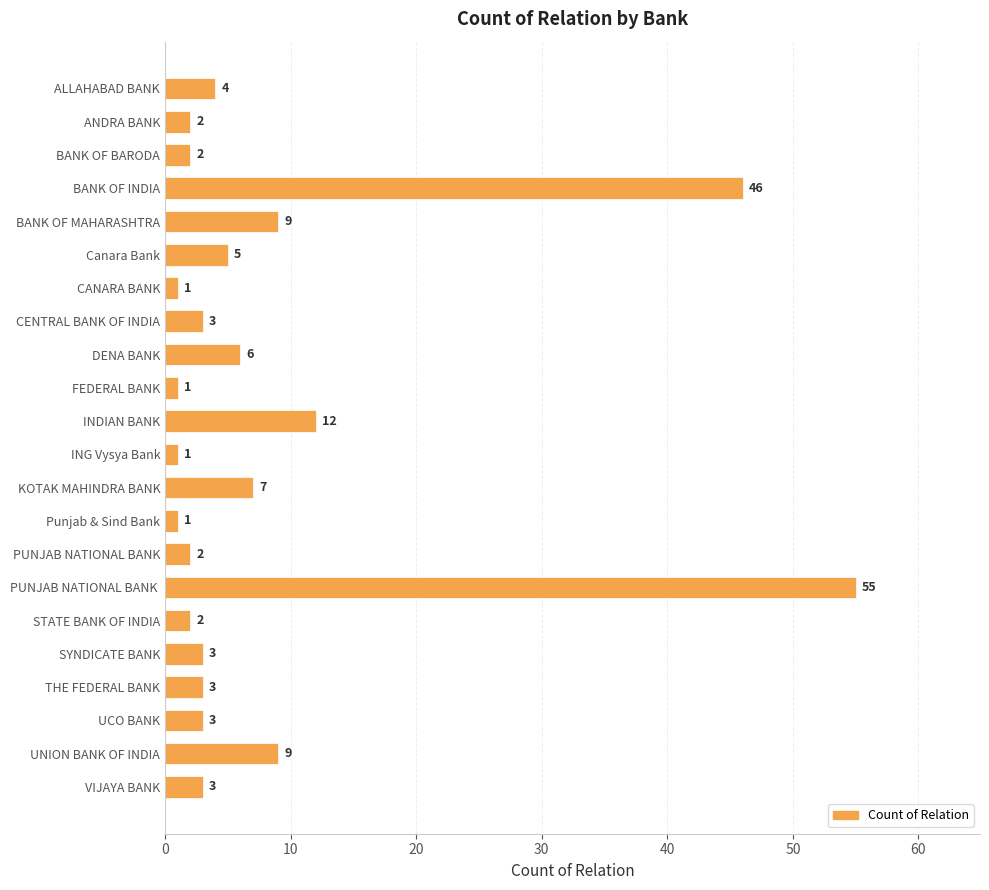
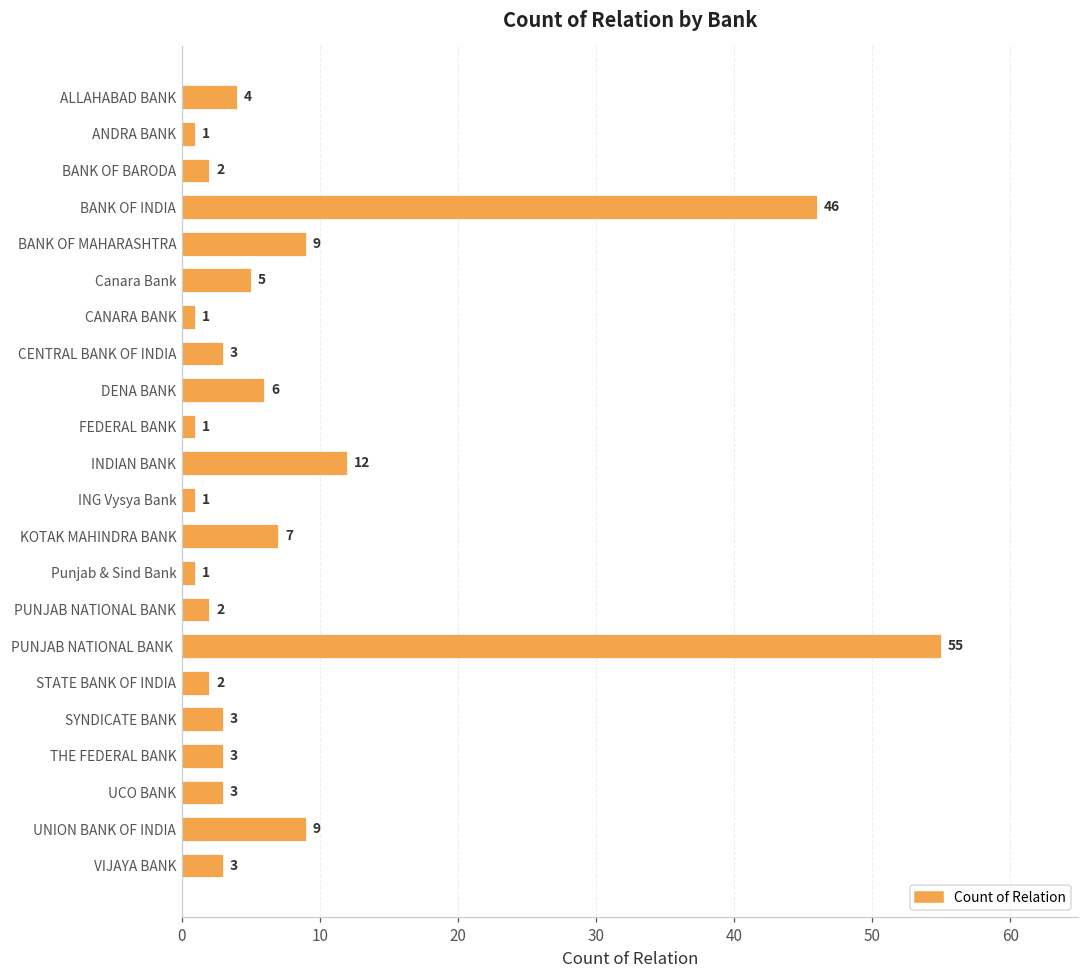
  {
    "ALLAHABAD BANK": 4,
-   "ANDRA BANK": 2,
+   "ANDRA BANK": 1,
    "BANK OF BARODA": 2,
    "BANK OF INDIA": 46,
    "BANK OF MAHARASHTRA": 9,
    "Canara Bank": 5,
    "CANARA BANK": 1,
    "CENTRAL BANK OF INDIA": 3,
    "DENA BANK": 6,
    "FEDERAL BANK": 1,
    "INDIAN BANK": 12,
    "ING Vysya Bank": 1,
    "KOTAK MAHINDRA BANK": 7,
    "Punjab & Sind Bank": 1,
    "STATE BANK OF INDIA": 2,
    "SYNDICATE BANK": 3,
    "THE FEDERAL BANK": 3,
    "UCO BANK": 3,
    "UNION BANK OF INDIA": 9,
    "VIJAYA BANK": 3
  }
